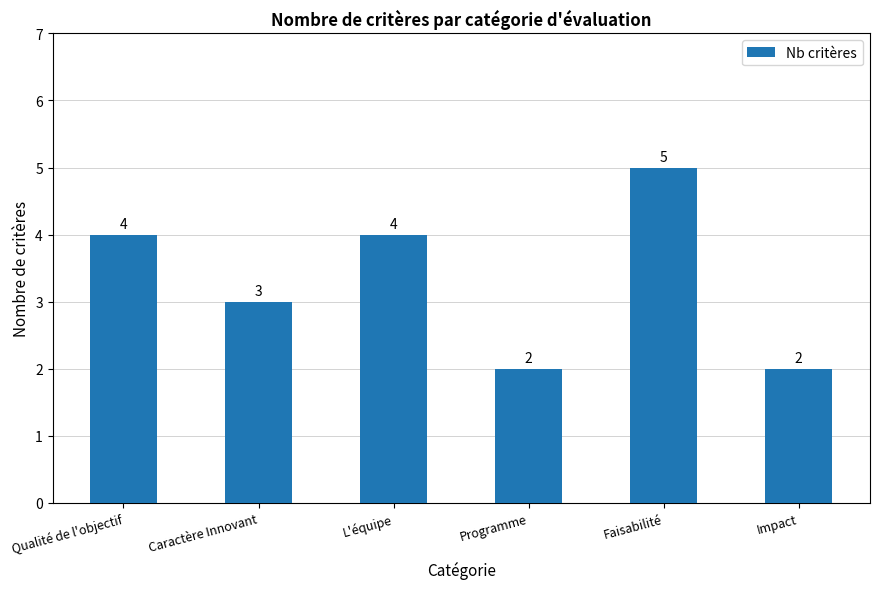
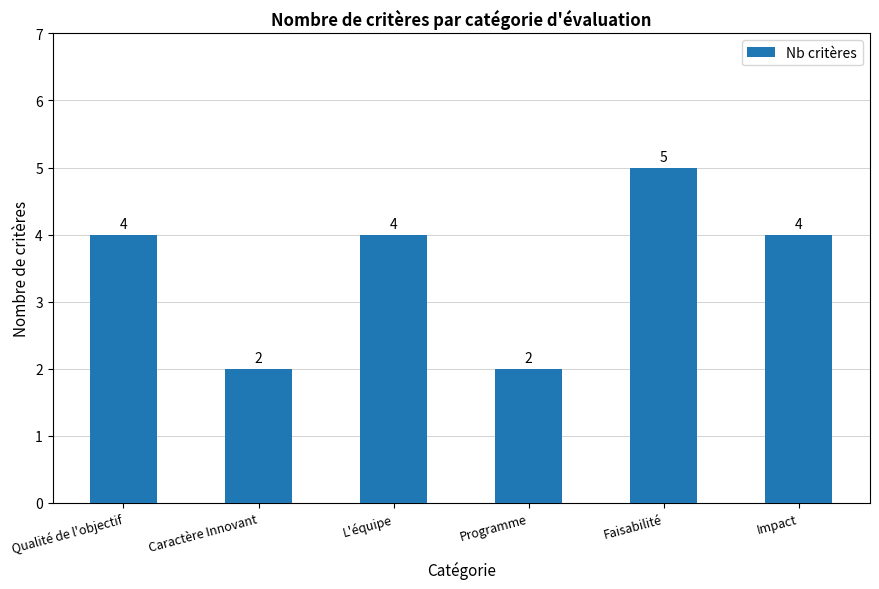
  {
    "Qualité de l'objectif": 4,
-   "Caractère Innovant": 3,
+   "Caractère Innovant": 2,
    "L'équipe": 4,
    "Programme": 2,
    "Faisabilité": 5,
-   "Impact": 2
+   "Impact": 4
  }
